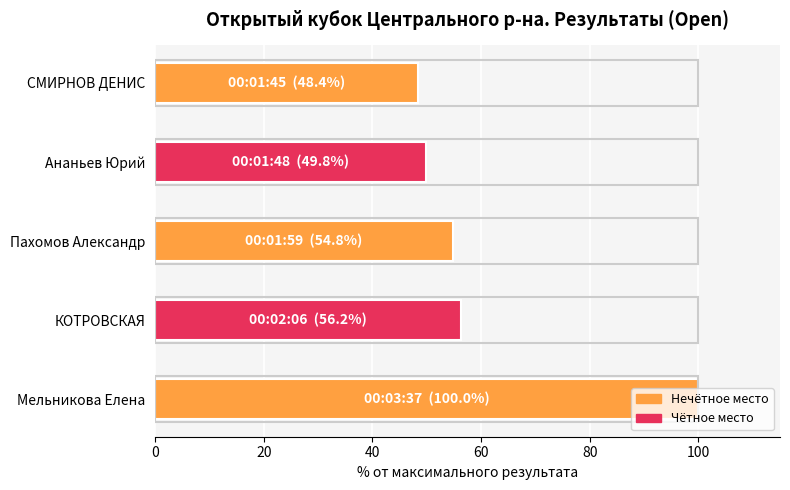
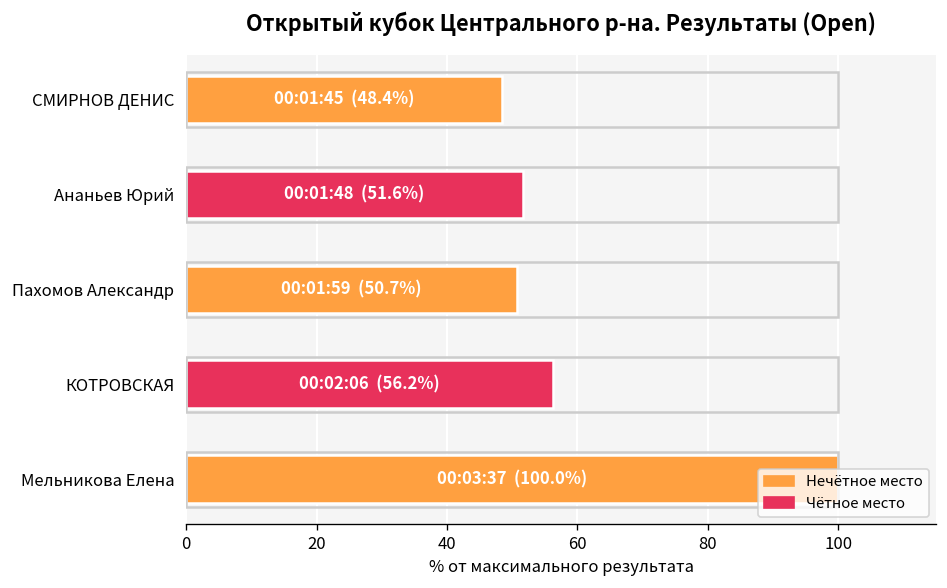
  {
    "СМИРНОВ ДЕНИС": "(48.4%)",
-   "Ананьев Юрий": "(49.8%)",
-   "Пахомов Александр": "(54.8%)",
+   "Ананьев Юрий": "(51.6%)",
+   "Пахомов Александр": "(50.7%)",
    "КОТРОВСКАЯ": "(56.2%)"
  }
